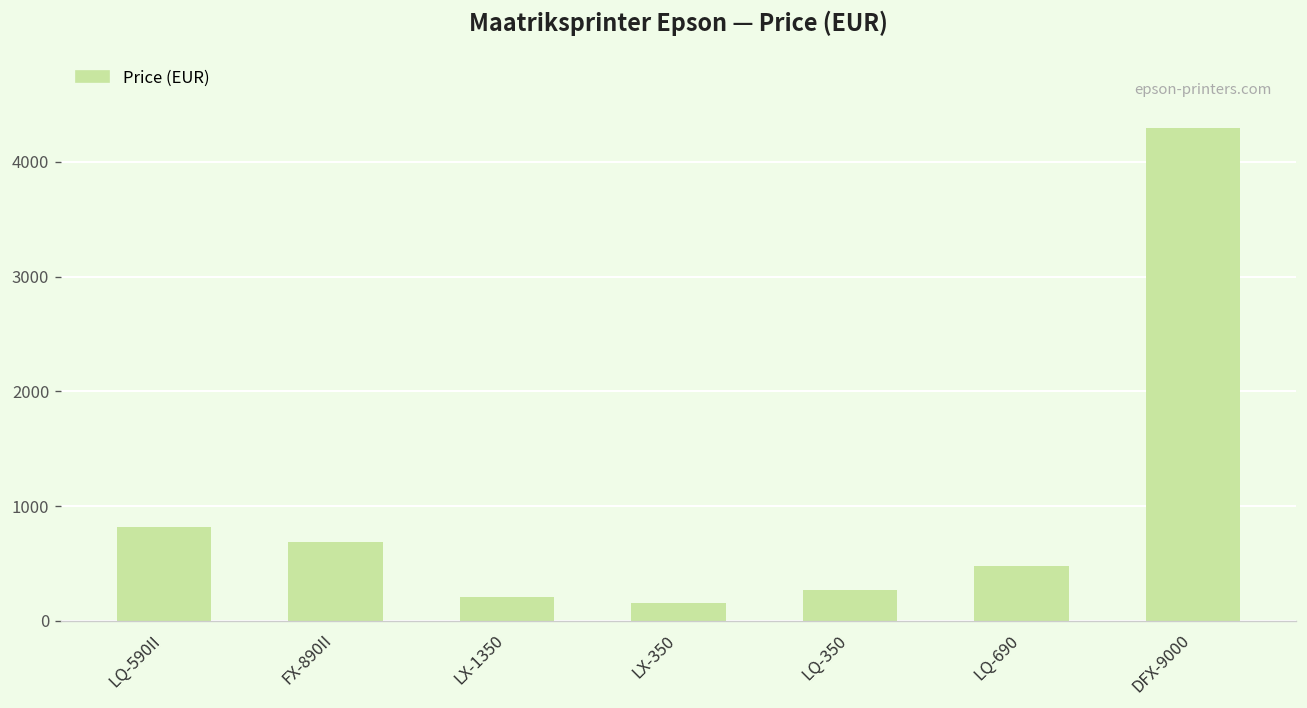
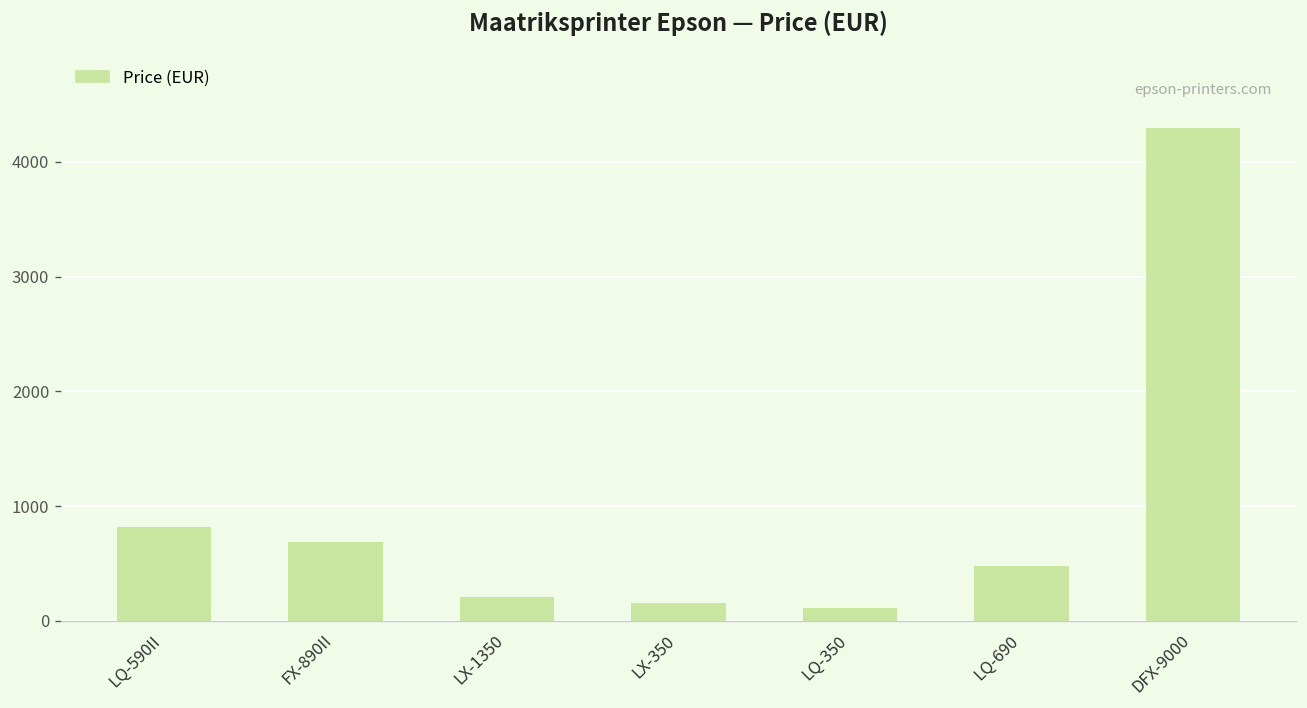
  {
    "LQ-590II": 800,
    "FX-890II": 700,
    "LX-1350": 200,
    "LX-350": 200,
-   "LQ-350": 300,
+   "LQ-350": 100,
    "LQ-690": 500,
    "DFX-9000": 4300
  }
